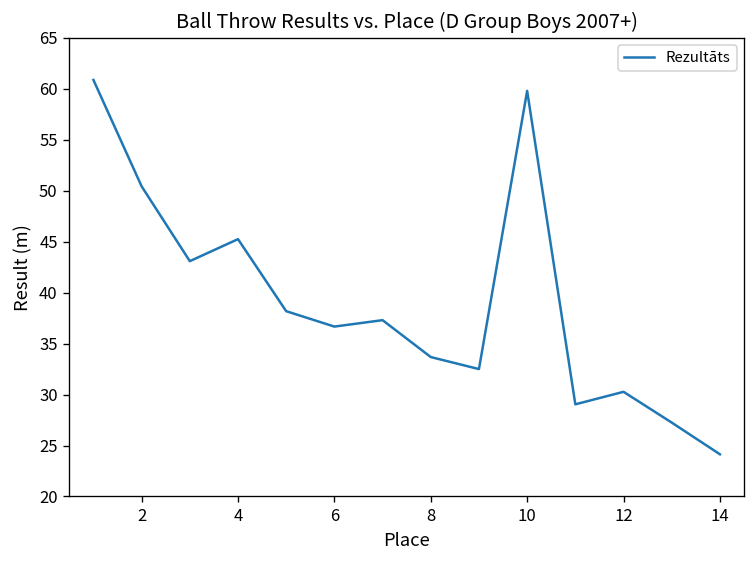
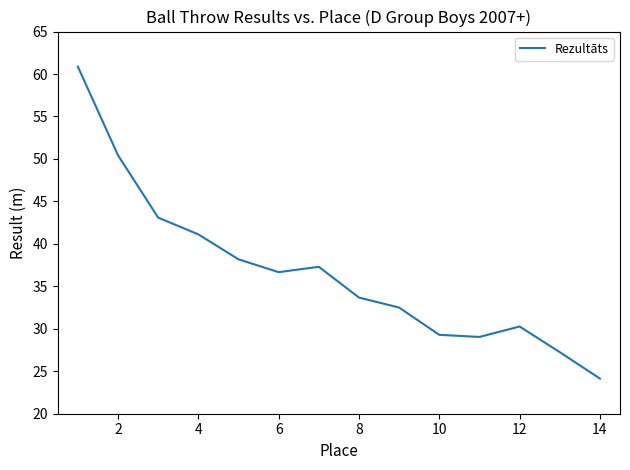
  {
    "2": 50,
-   "4": 45,
+   "4": 41,
    "6": 37,
    "8": 34,
-   "10": 60,
+   "10": 29,
    "12": 30,
    "14": 24
  }
